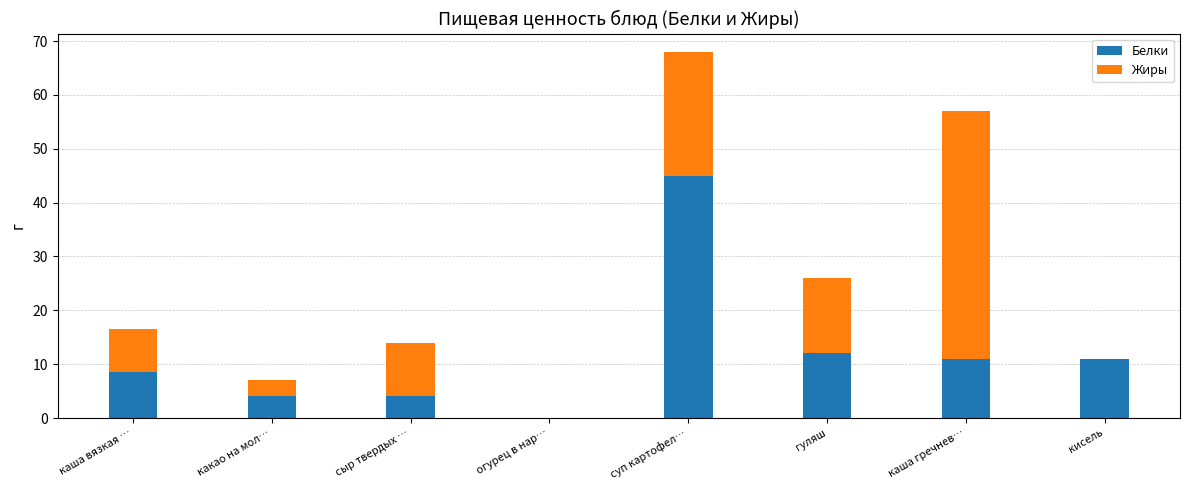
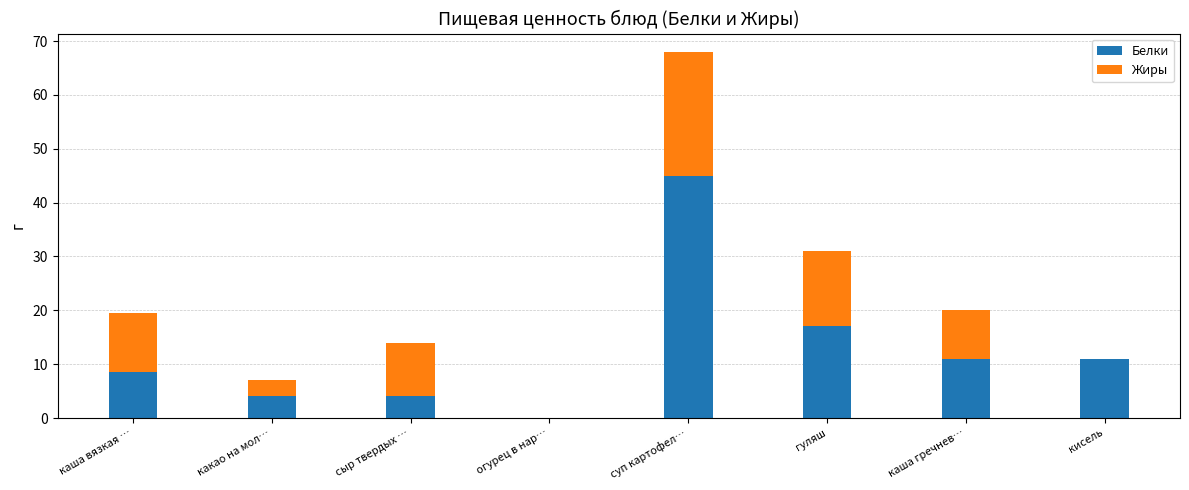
  {
    "Белки": {
      "каша вязкая …": 9,
      "какао на мол…": 4,
      "сыр твердых …": 4,
      "огурец в нар…": 0,
      "суп картофел…": 45,
-     "гуляш": 12,
+     "гуляш": 17,
      "каша гречнев…": 11,
      "кисель": 11
    },
    "Жиры": {
-     "каша вязкая …": 8,
+     "каша вязкая …": 11,
      "какао на мол…": 3,
      "сыр твердых …": 10,
      "огурец в нар…": 0,
      "суп картофел…": 23,
      "гуляш": 14,
-     "каша гречнев…": 46,
+     "каша гречнев…": 9,
      "кисель": 0
    }
  }
